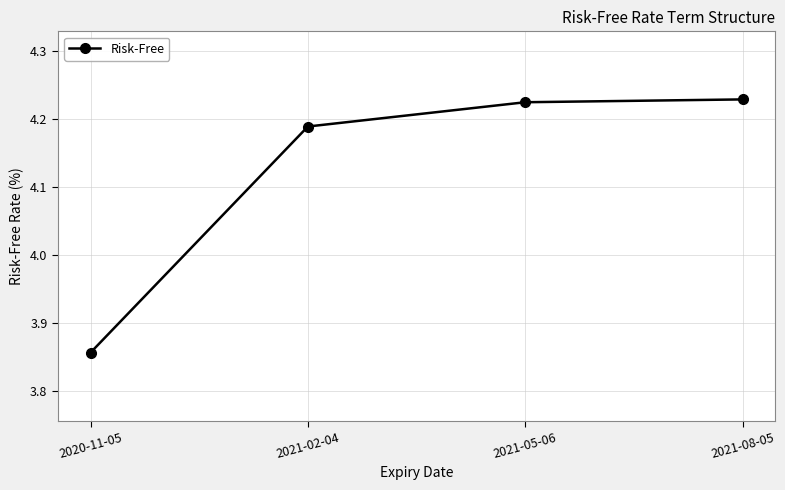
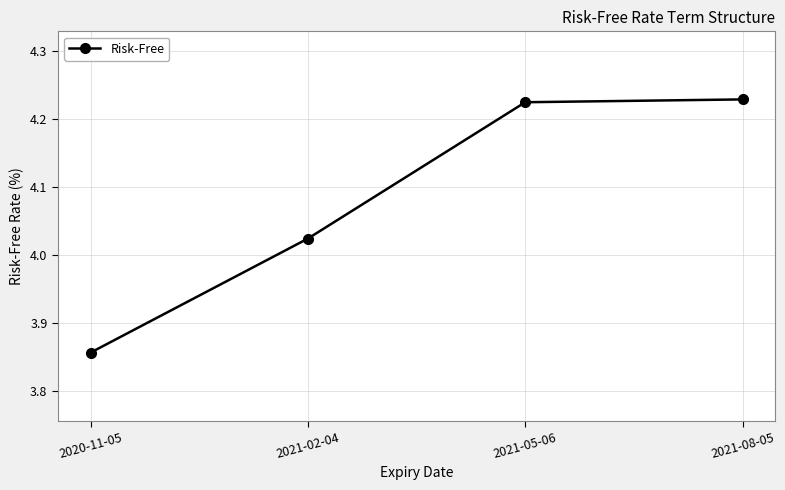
  {
    "2020-11-05": 3.86,
-   "2021-02-04": 4.19,
+   "2021-02-04": 4.02,
    "2021-05-06": 4.22,
    "2021-08-05": 4.23
  }
